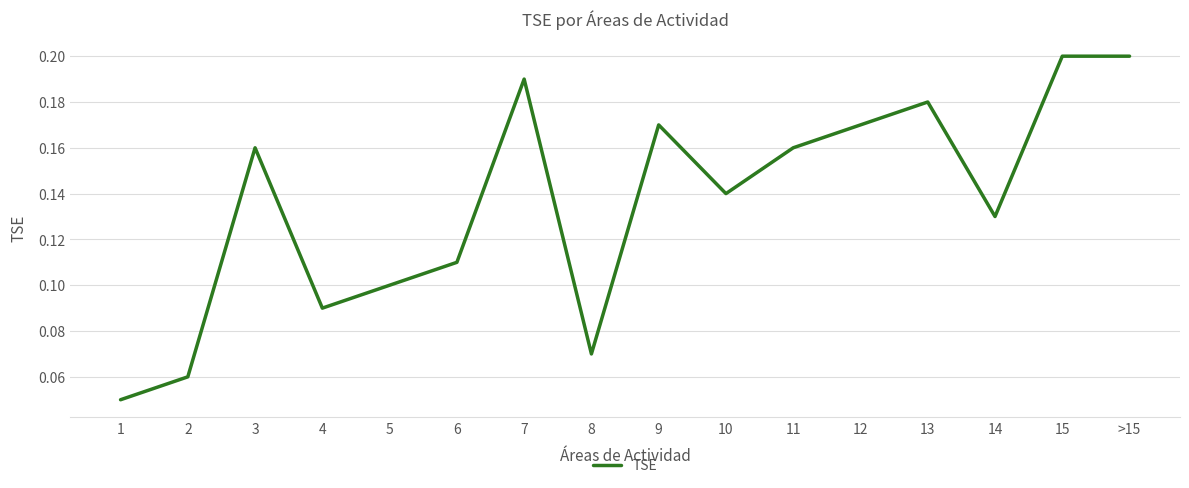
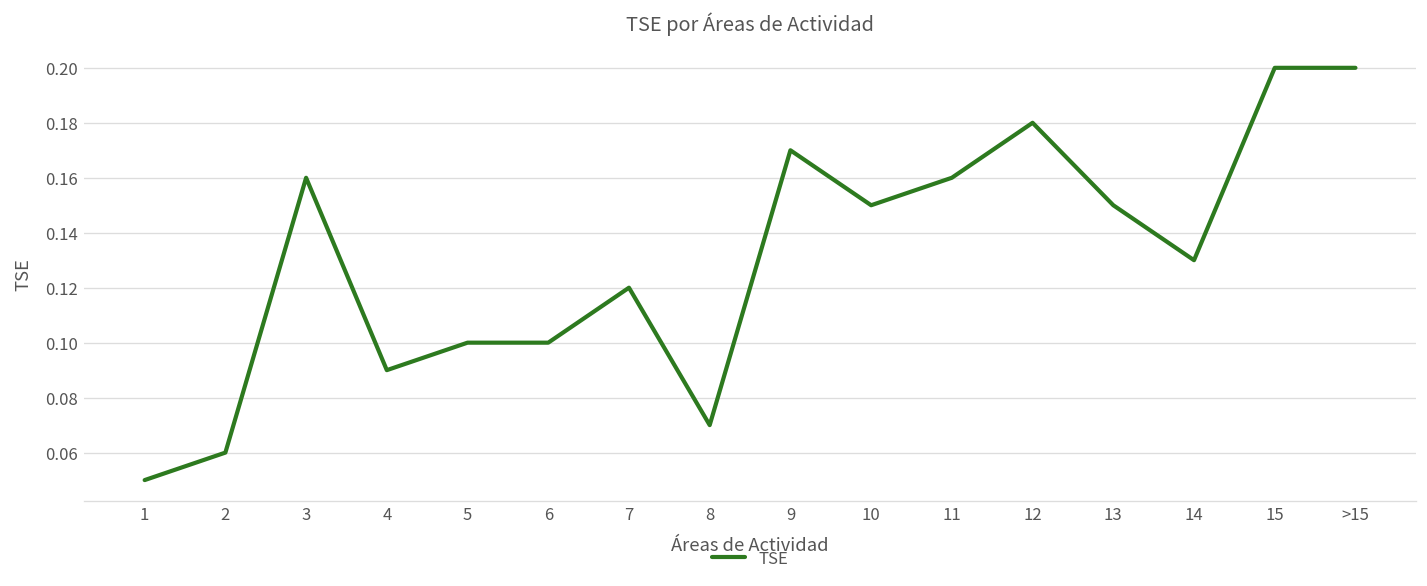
  {
    "1": 0.05,
    "2": 0.06,
    "3": 0.16,
    "4": 0.09,
    "5": 0.10,
-   "6": 0.11,
-   "7": 0.19,
+   "6": 0.10,
+   "7": 0.12,
    "8": 0.07,
    "9": 0.17,
-   "10": 0.14,
+   "10": 0.15,
    "11": 0.16,
-   "12": 0.17,
-   "13": 0.18,
+   "12": 0.18,
+   "13": 0.15,
    "14": 0.13,
    "15": 0.20,
    ">15": 0.20
  }
